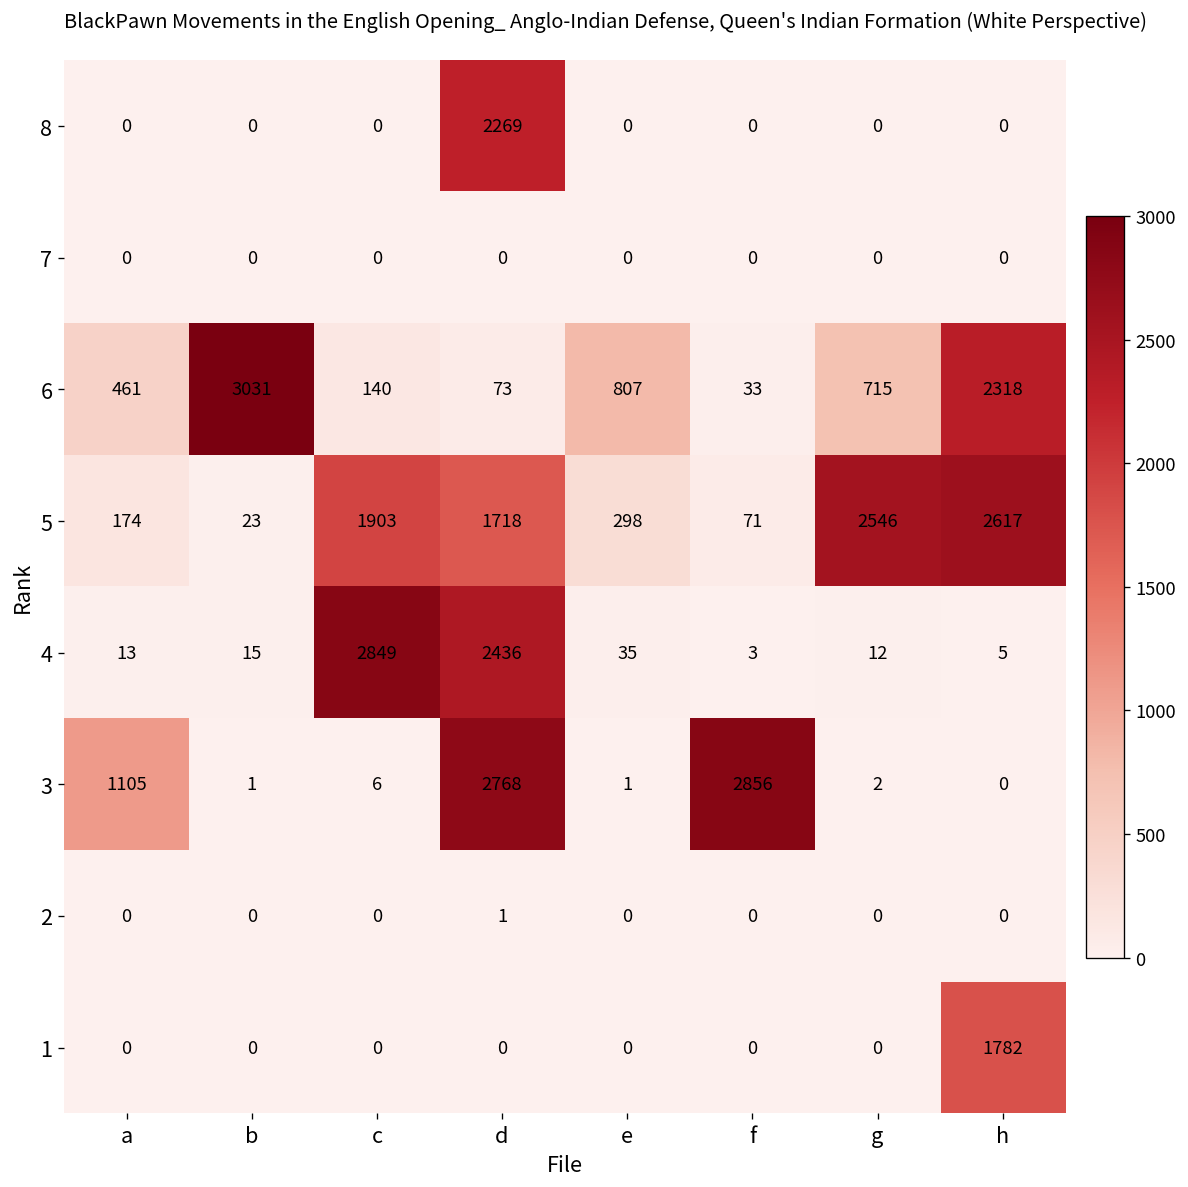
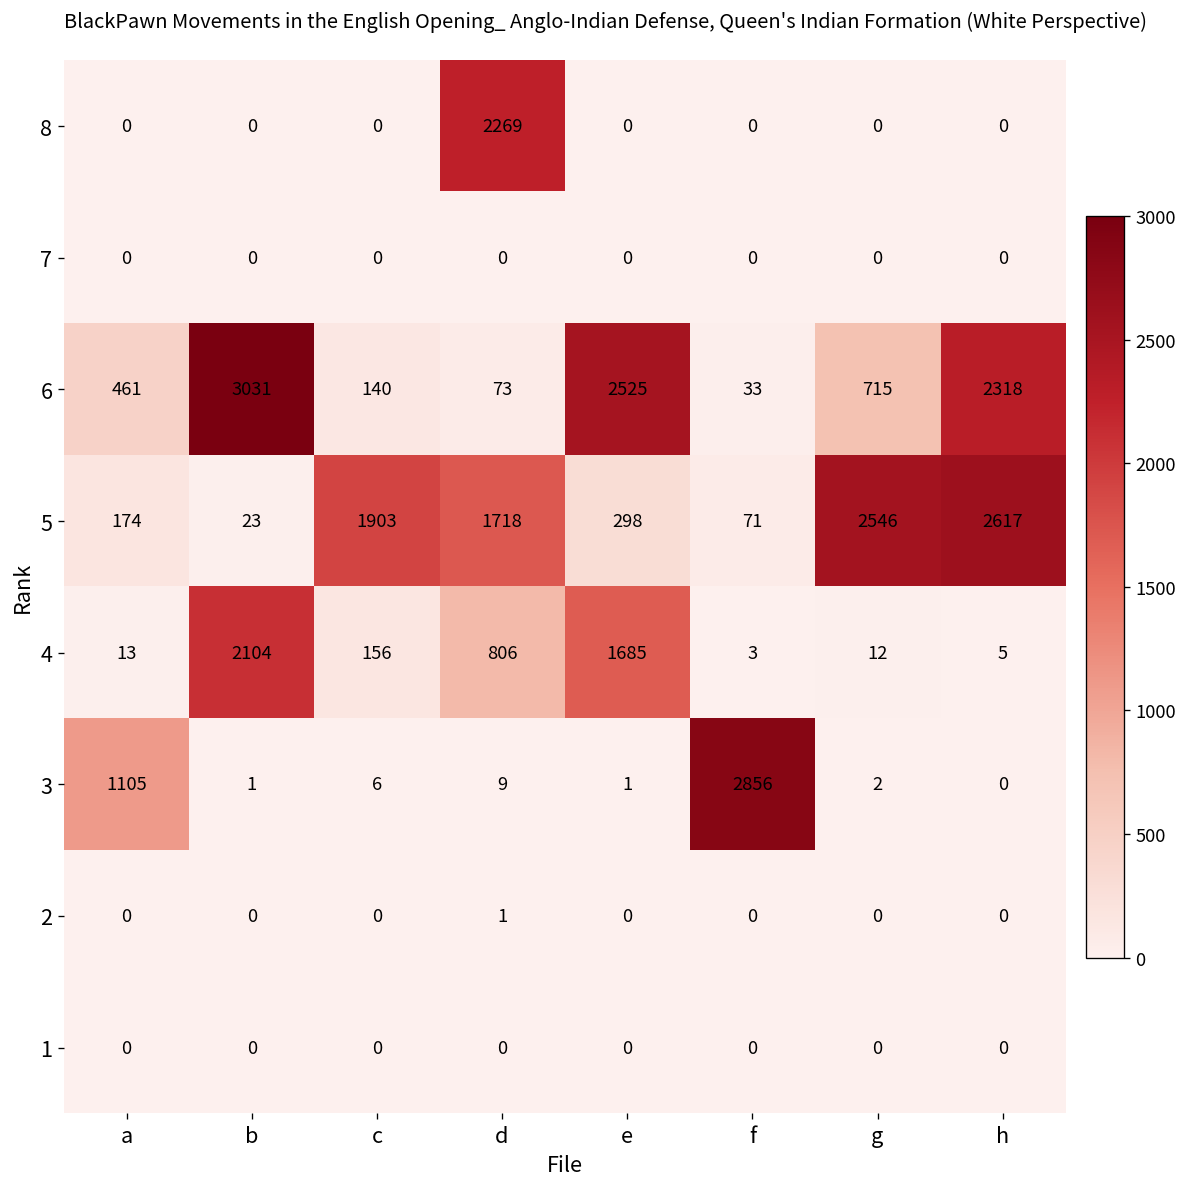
  {
    "8": {
      "a": 0,
      "b": 0,
      "c": 0,
      "d": 2269,
      "e": 0,
      "f": 0,
      "g": 0,
      "h": 0
    },
    "7": {
      "a": 0,
      "b": 0,
      "c": 0,
      "d": 0,
      "e": 0,
      "f": 0,
      "g": 0,
      "h": 0
    },
    "6": {
      "a": 461,
      "b": 3031,
      "c": 140,
      "d": 73,
-     "e": 807,
+     "e": 2525,
      "f": 33,
      "g": 715,
      "h": 2318
    },
    "5": {
      "a": 174,
      "b": 23,
      "c": 1903,
      "d": 1718,
      "e": 298,
      "f": 71,
      "g": 2546,
      "h": 2617
    },
    "4": {
      "a": 13,
-     "b": 15,
-     "c": 2849,
-     "d": 2436,
-     "e": 35,
+     "b": 2104,
+     "c": 156,
+     "d": 806,
+     "e": 1685,
      "f": 3,
      "g": 12,
      "h": 5
    },
    "3": {
      "a": 1105,
      "b": 1,
      "c": 6,
-     "d": 2768,
+     "d": 9,
      "e": 1,
      "f": 2856,
      "g": 2,
      "h": 0
    },
    "2": {
      "a": 0,
      "b": 0,
      "c": 0,
      "d": 1,
      "e": 0,
      "f": 0,
      "g": 0,
      "h": 0
    },
    "1": {
      "a": 0,
      "b": 0,
      "c": 0,
      "d": 0,
      "e": 0,
      "f": 0,
      "g": 0,
-     "h": 1782
+     "h": 0
    }
  }
